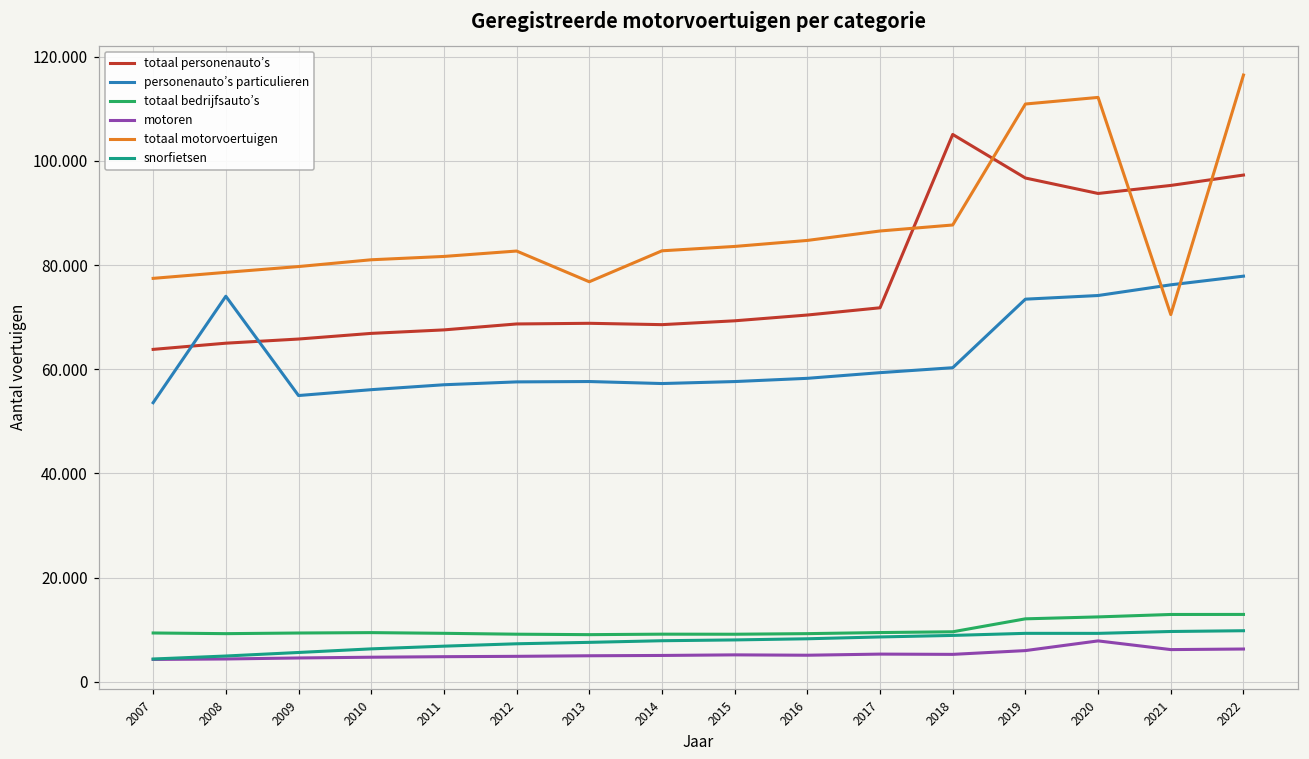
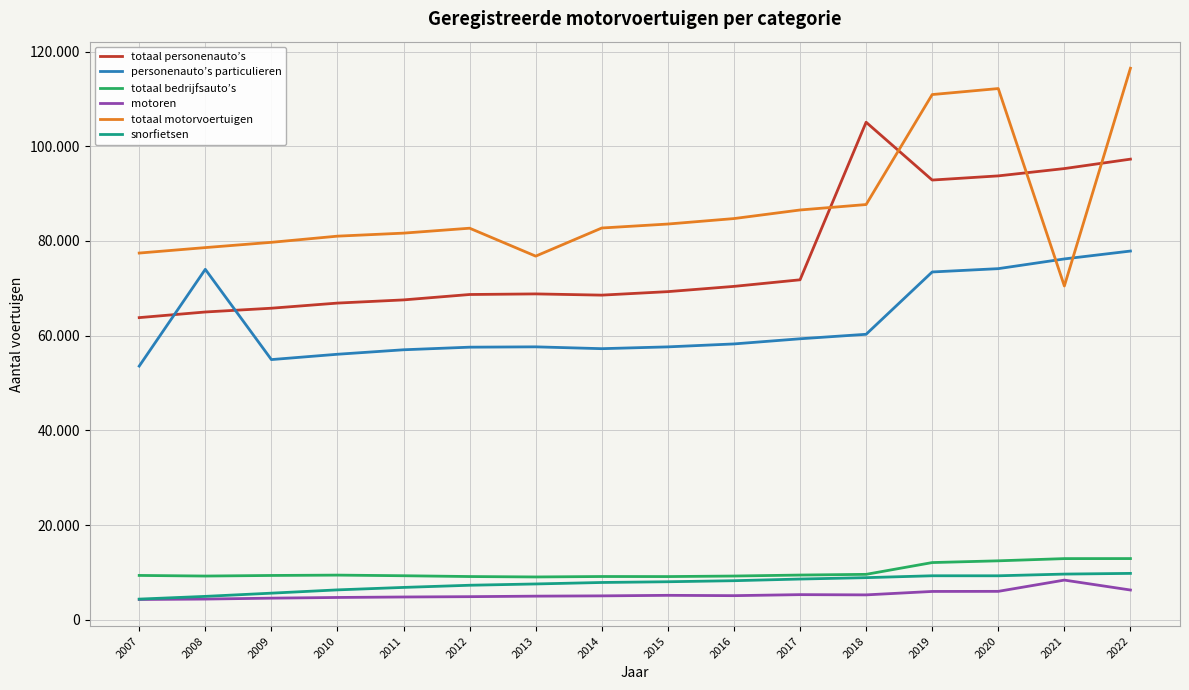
  {
    "totaal personenauto’s": {
      "2007": 64,
      "2008": 65,
      "2009": 66,
      "2010": 67,
      "2011": 68,
      "2012": 69,
      "2013": 69,
      "2014": 69,
      "2015": 69,
      "2016": 70,
      "2017": 72,
      "2018": 105,
-     "2019": 97,
+     "2019": 93,
      "2020": 94,
      "2021": 95,
      "2022": 97
    },
    "personenauto’s particulieren": {
      "2007": 54,
      "2008": 74,
      "2009": 55,
      "2010": 56,
      "2011": 57,
      "2012": 58,
      "2013": 58,
      "2014": 57,
      "2015": 58,
      "2016": 58,
      "2017": 59,
      "2018": 60,
      "2019": 73,
      "2020": 74,
      "2021": 76,
      "2022": 78
    },
    "motoren": {
      "2008": 4,
      "2009": 5,
      "2010": 5,
      "2011": 5,
      "2012": 5,
      "2013": 5,
      "2014": 5,
      "2015": 5,
      "2016": 5,
      "2017": 5,
      "2018": 5,
      "2019": 6,
-     "2020": 8,
-     "2021": 6,
+     "2020": 6,
+     "2021": 8,
      "2022": 6
    },
    "totaal motorvoertuigen": {
      "2007": 77,
      "2008": 79,
      "2009": 80,
      "2010": 81,
      "2011": 82,
      "2012": 83,
      "2013": 77,
      "2014": 83,
      "2015": 84,
      "2016": 85,
      "2017": 87,
      "2018": 88,
      "2019": 111,
      "2020": 112,
      "2021": 70,
      "2022": 116
    }
  }
